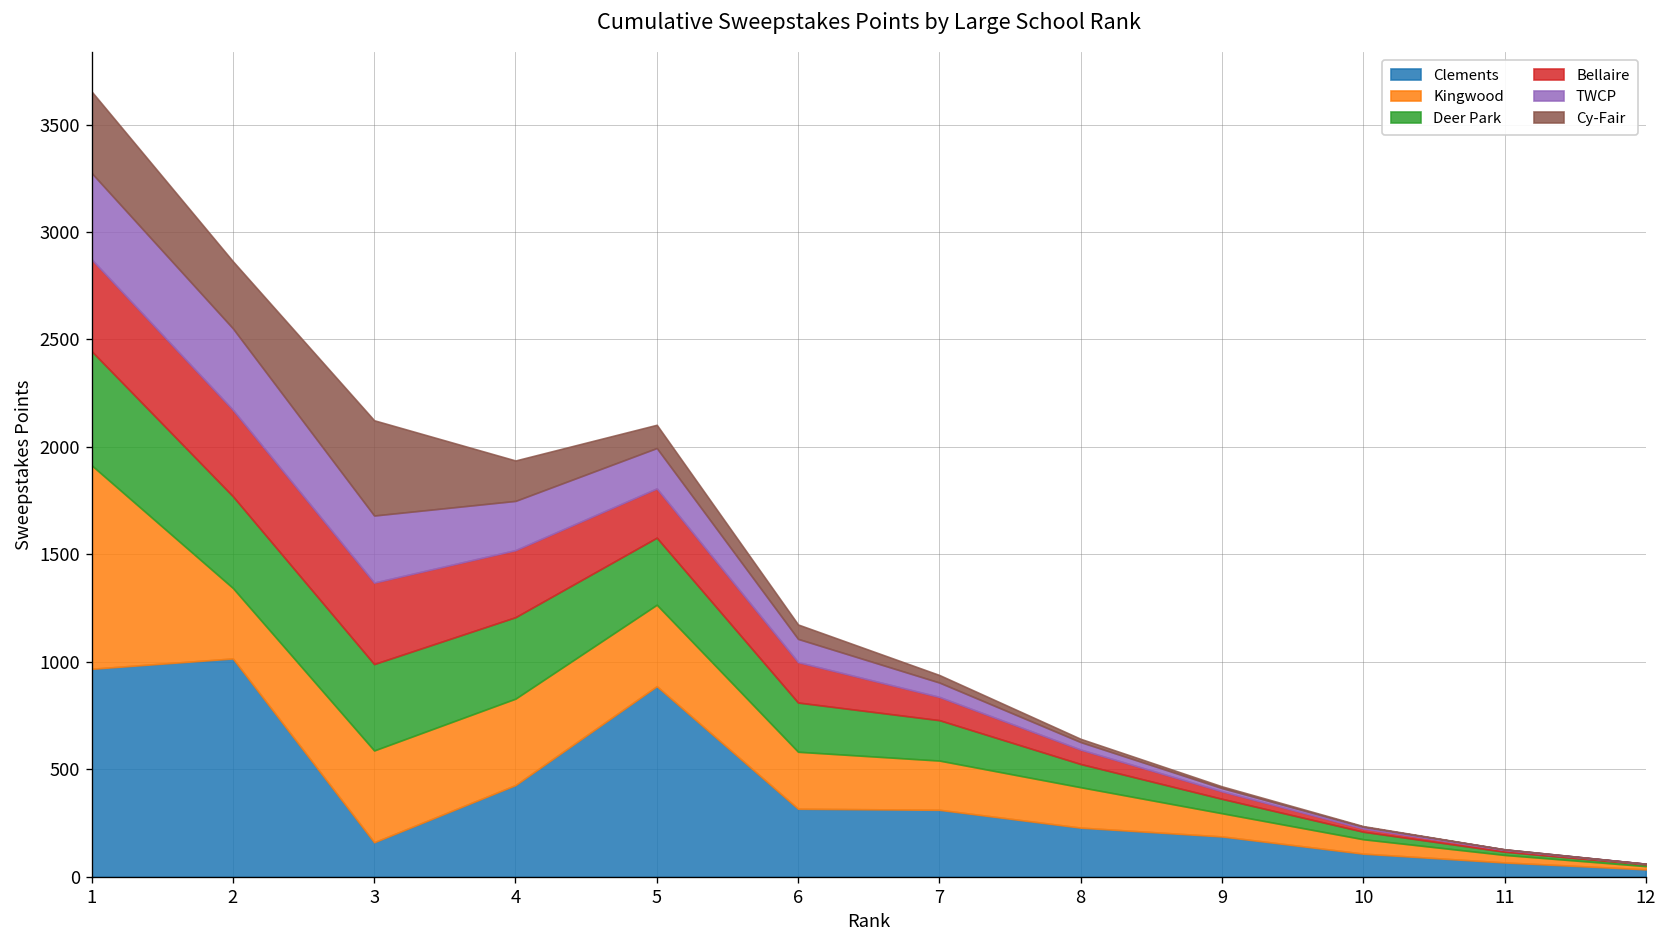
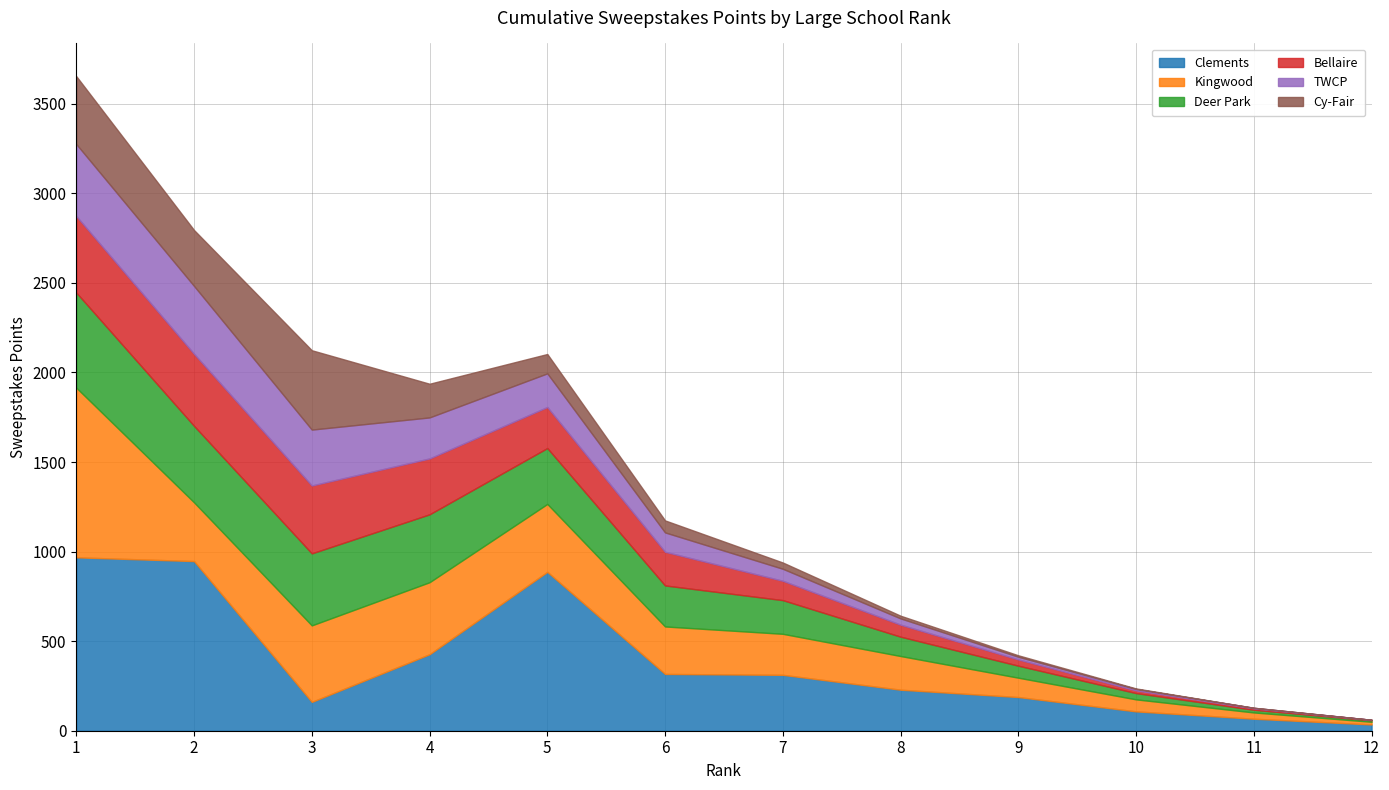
  {
    "Clements": {
      "1": 970,
-     "2": 1020,
+     "2": 950,
      "3": 160,
      "4": 430,
      "5": 890,
      "6": 320,
      "7": 310,
      "8": 230,
      "9": 190,
      "10": 110,
      "11": 70,
      "12": 40
    },
    "Kingwood": {
      "1": 950,
      "2": 330,
      "3": 430,
      "4": 400,
      "5": 380,
      "6": 270,
      "7": 230,
      "8": 190,
      "9": 110,
      "10": 70,
      "11": 40
    },
    "Deer Park": {
      "1": 530,
      "2": 430,
      "3": 400,
      "4": 380,
      "5": 310,
      "6": 230,
      "7": 190,
      "8": 110,
      "9": 70,
      "10": 40
    },
    "Bellaire": {
      "1": 430,
      "2": 400,
      "3": 380,
      "4": 310,
      "5": 230,
      "6": 190,
      "7": 110,
      "8": 70,
      "9": 40
    },
    "TWCP": {
      "1": 400,
      "2": 380,
      "3": 310,
      "4": 230,
      "5": 190,
      "6": 110,
      "7": 70,
      "8": 40
    },
    "Cy-Fair": {
      "1": 380,
      "2": 310,
      "3": 440,
      "4": 190,
      "5": 110,
      "6": 70,
      "7": 40,
      "8": 20
    }
  }
